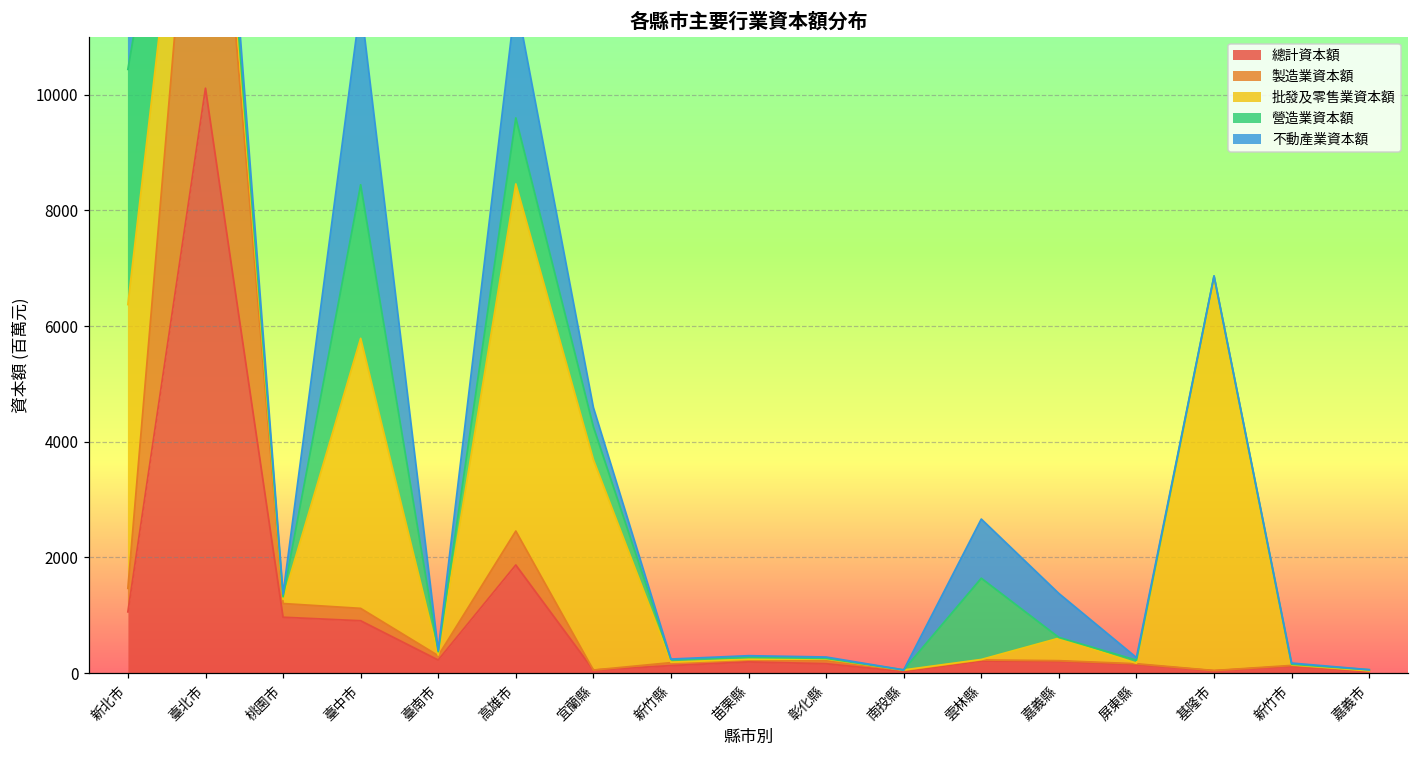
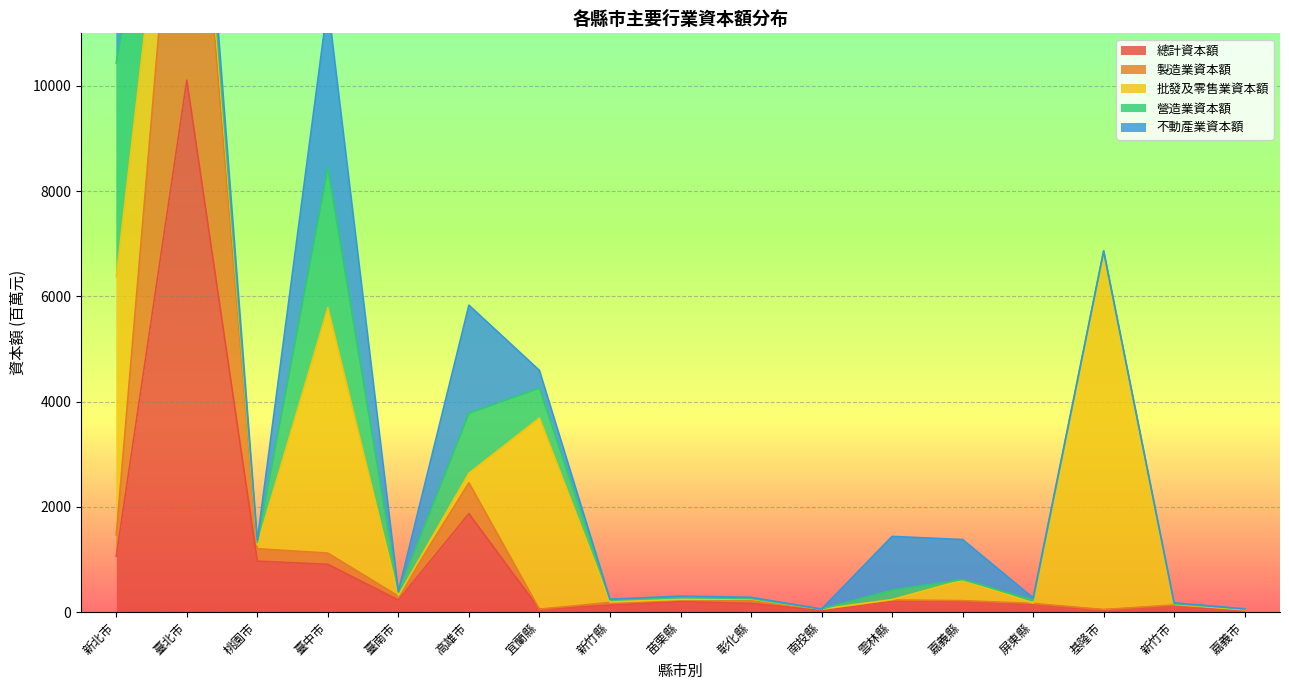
  {
    "批發及零售業資本額": {
      "新北市": 4900,
      "臺中市": 4700,
-     "高雄市": 6000,
+     "高雄市": 200,
      "宜蘭縣": 3600
    },
    "營造業資本額": {
      "新北市": 4100,
      "臺中市": 2700,
      "高雄市": 1100,
      "宜蘭縣": 600,
-     "雲林縣": 1400
+     "雲林縣": 200
    },
    "不動產業資本額": {
      "宜蘭縣": 300,
      "雲林縣": 1000,
      "嘉義縣": 800
    }
  }
